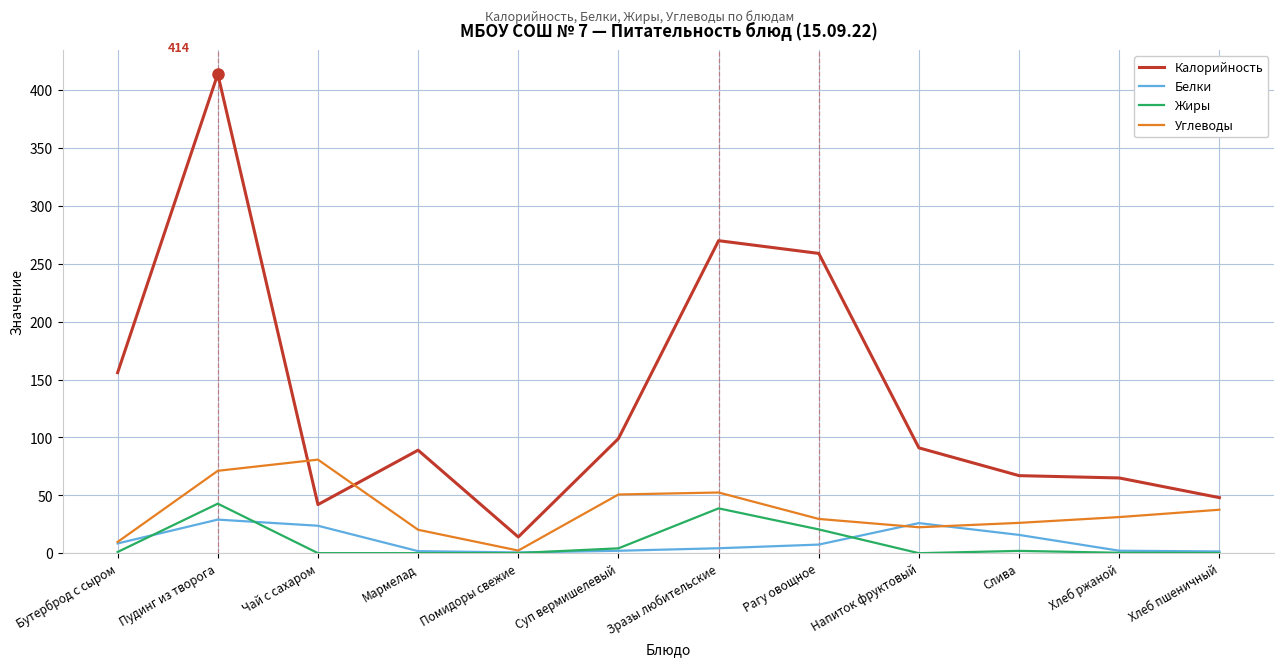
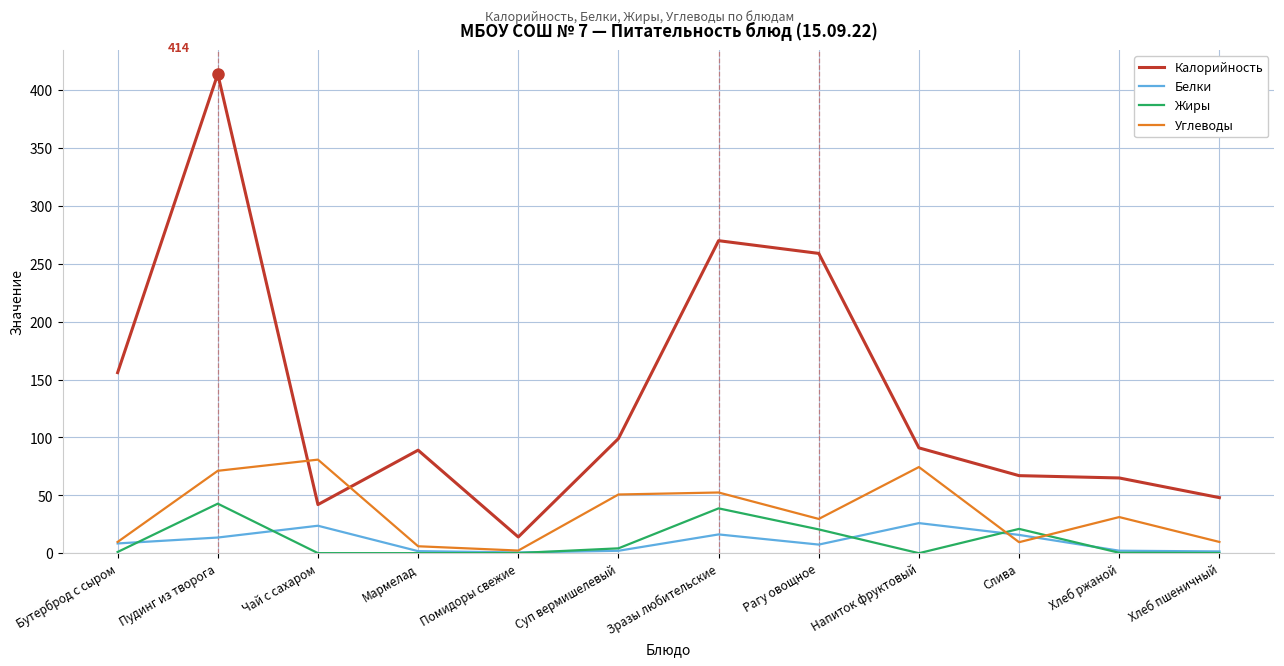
  {
    "Белки": {
-     "Пудинг из творога": 29,
+     "Пудинг из творога": 14,
      "Чай с сахаром": 24,
-     "Зразы любительские": 4,
+     "Зразы любительские": 16,
      "Рагу овощное": 7,
      "Напиток фруктовый": 26,
      "Слива": 16
    },
    "Жиры": {
      "Бутерброд с сыром": 1,
      "Пудинг из творога": 43,
      "Чай с сахаром": 0,
      "Зразы любительские": 39,
      "Рагу овощное": 21,
      "Напиток фруктовый": 0,
-     "Слива": 2
+     "Слива": 21
    },
    "Углеводы": {
      "Пудинг из творога": 71,
      "Чай с сахаром": 81,
-     "Мармелад": 20,
+     "Мармелад": 6,
      "Суп вермишелевый": 51,
      "Зразы любительские": 52,
      "Рагу овощное": 30,
-     "Напиток фруктовый": 22,
-     "Слива": 26,
+     "Напиток фруктовый": 74,
+     "Слива": 10,
      "Хлеб ржаной": 31,
-     "Хлеб пшеничный": 38
+     "Хлеб пшеничный": 10
    }
  }
